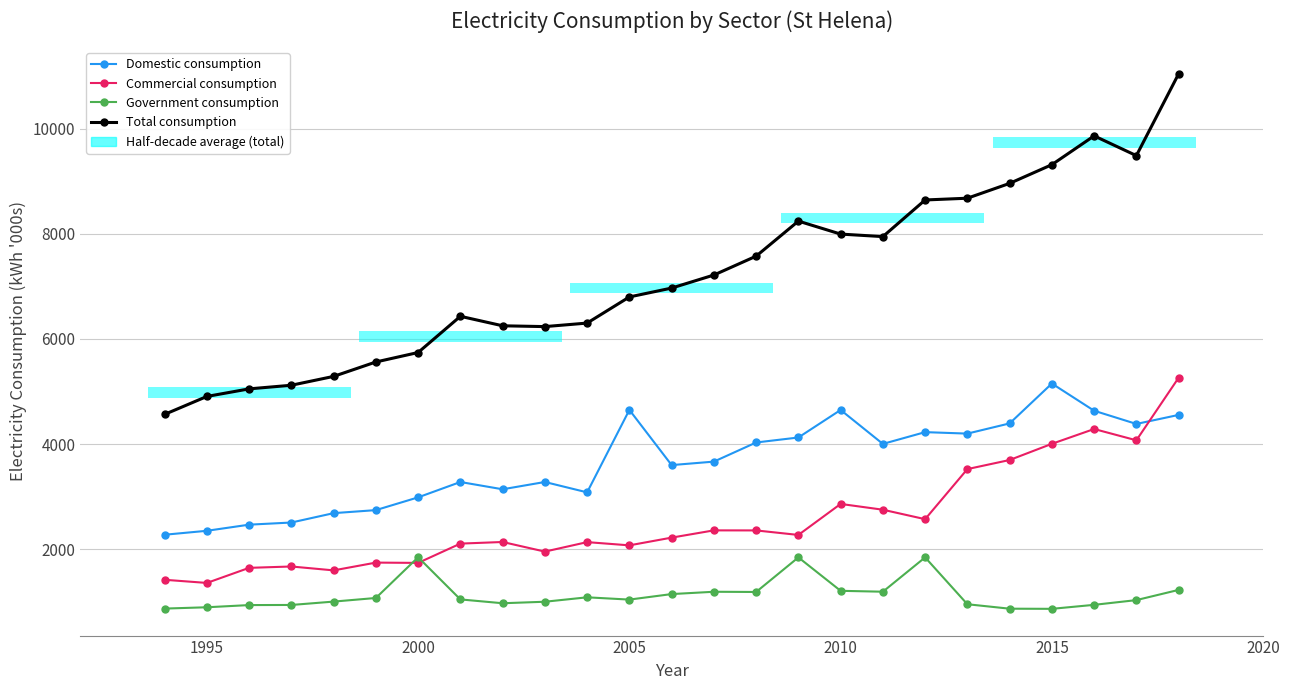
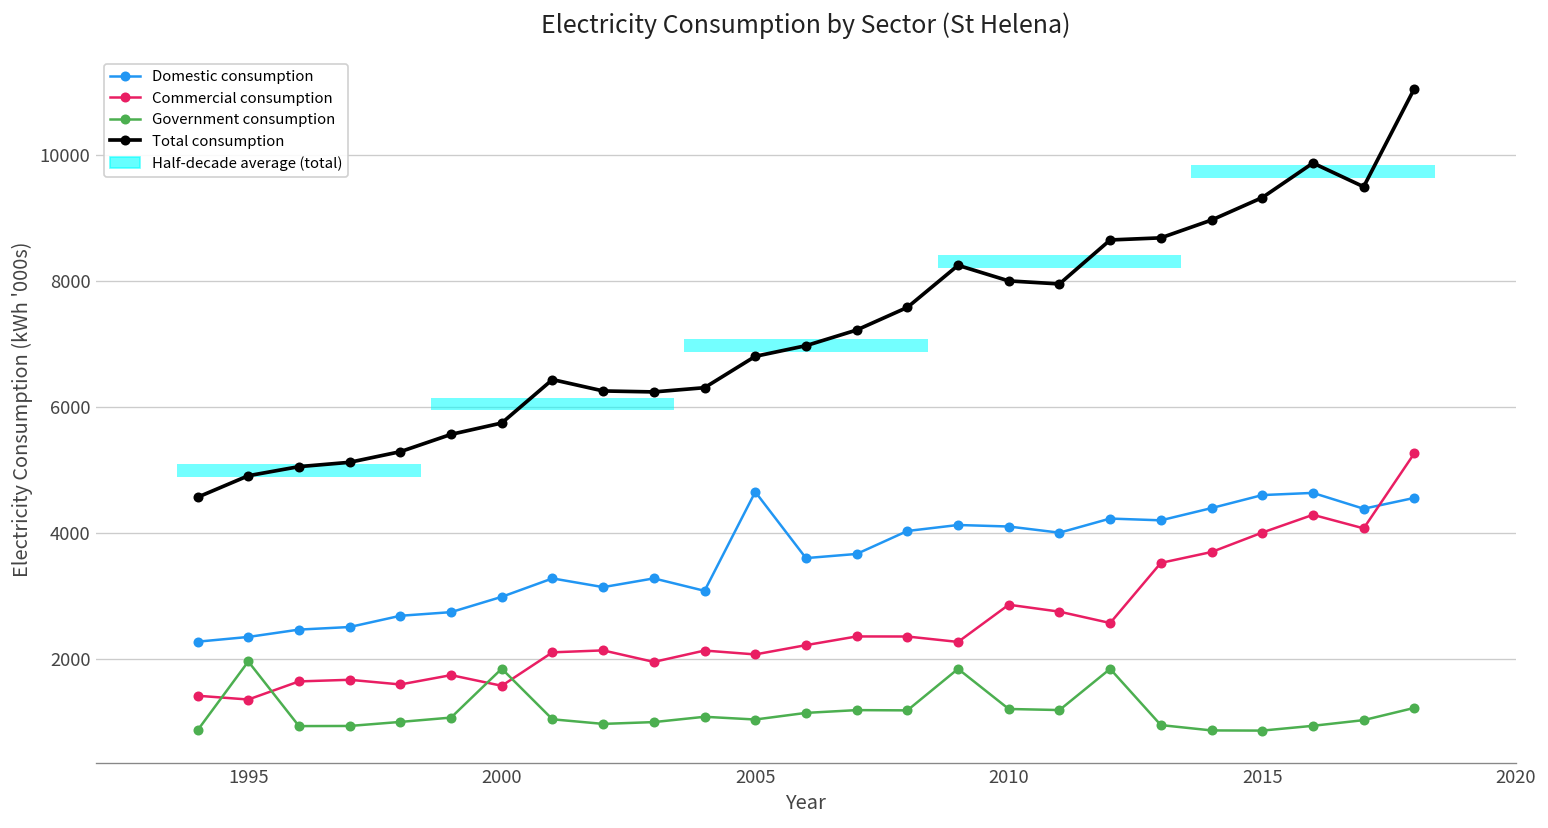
  {
    "Domestic consumption": {
      "1995": 2400,
      "2000": 3000,
      "2005": 4700,
-     "2010": 4700,
-     "2015": 5200
+     "2010": 4100,
+     "2015": 4600
    },
    "Commercial consumption": {
      "1995": 1400,
-     "2000": 1700,
+     "2000": 1600,
      "2005": 2100,
      "2010": 2900,
      "2015": 4000
    },
    "Government consumption": {
-     "1995": 900,
+     "1995": 2000,
      "2000": 1800,
      "2005": 1000,
      "2010": 1200,
      "2015": 900
    },
    "Total consumption": {
      "1995": 4900,
      "2000": 5700,
      "2005": 6800,
      "2010": 8000,
      "2015": 9300
    }
  }
